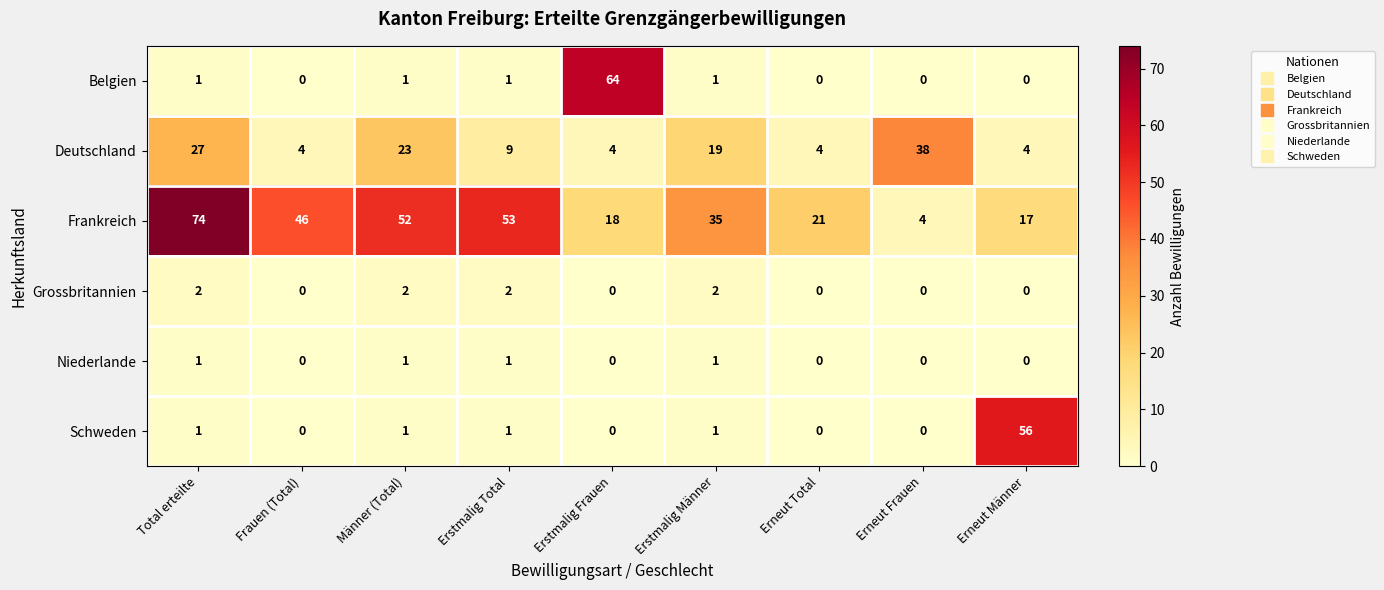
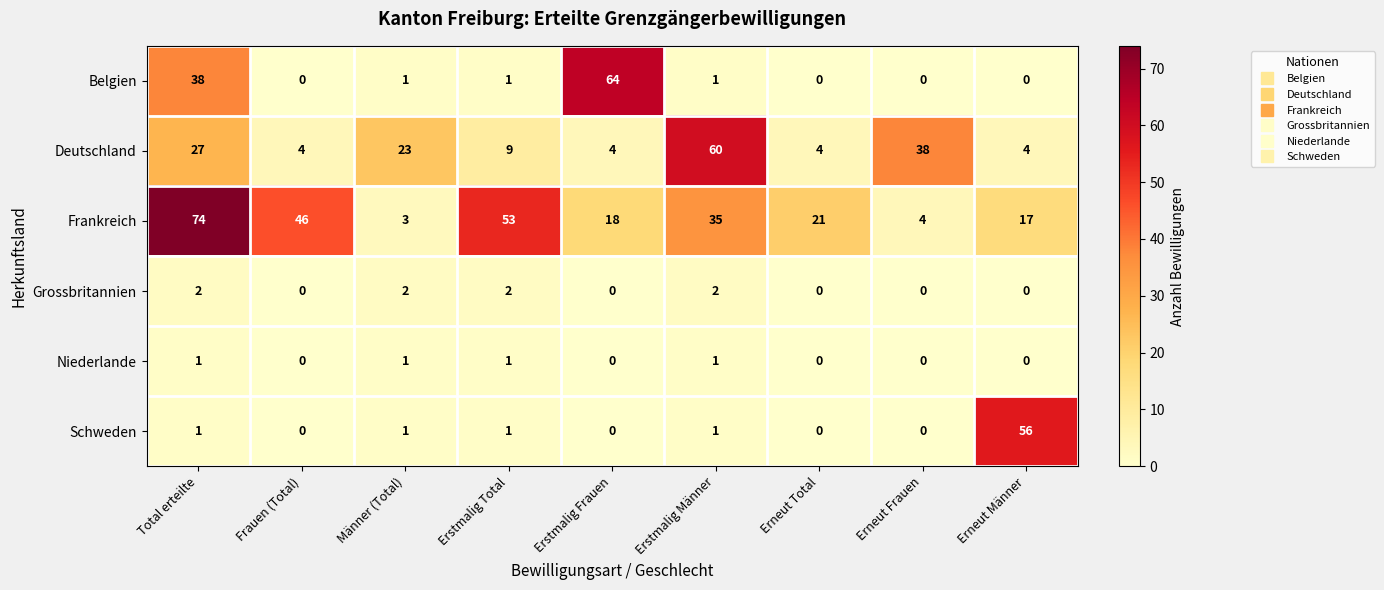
  {
    "Belgien": {
-     "Total erteilte": 1,
+     "Total erteilte": 38,
      "Frauen (Total)": 0,
      "Männer (Total)": 1,
      "Erstmalig Total": 1,
      "Erstmalig Frauen": 64,
      "Erstmalig Männer": 1,
      "Erneut Total": 0,
      "Erneut Frauen": 0,
      "Erneut Männer": 0
    },
    "Deutschland": {
      "Total erteilte": 27,
      "Frauen (Total)": 4,
      "Männer (Total)": 23,
      "Erstmalig Total": 9,
      "Erstmalig Frauen": 4,
-     "Erstmalig Männer": 19,
+     "Erstmalig Männer": 60,
      "Erneut Total": 4,
      "Erneut Frauen": 38,
      "Erneut Männer": 4
    },
    "Frankreich": {
      "Total erteilte": 74,
      "Frauen (Total)": 46,
-     "Männer (Total)": 52,
+     "Männer (Total)": 3,
      "Erstmalig Total": 53,
      "Erstmalig Frauen": 18,
      "Erstmalig Männer": 35,
      "Erneut Total": 21,
      "Erneut Frauen": 4,
      "Erneut Männer": 17
    },
    "Grossbritannien": {
      "Total erteilte": 2,
      "Frauen (Total)": 0,
      "Männer (Total)": 2,
      "Erstmalig Total": 2,
      "Erstmalig Frauen": 0,
      "Erstmalig Männer": 2,
      "Erneut Total": 0,
      "Erneut Frauen": 0,
      "Erneut Männer": 0
    },
    "Niederlande": {
      "Total erteilte": 1,
      "Frauen (Total)": 0,
      "Männer (Total)": 1,
      "Erstmalig Total": 1,
      "Erstmalig Frauen": 0,
      "Erstmalig Männer": 1,
      "Erneut Total": 0,
      "Erneut Frauen": 0,
      "Erneut Männer": 0
    },
    "Schweden": {
      "Total erteilte": 1,
      "Frauen (Total)": 0,
      "Männer (Total)": 1,
      "Erstmalig Total": 1,
      "Erstmalig Frauen": 0,
      "Erstmalig Männer": 1,
      "Erneut Total": 0,
      "Erneut Frauen": 0,
      "Erneut Männer": 56
    }
  }
